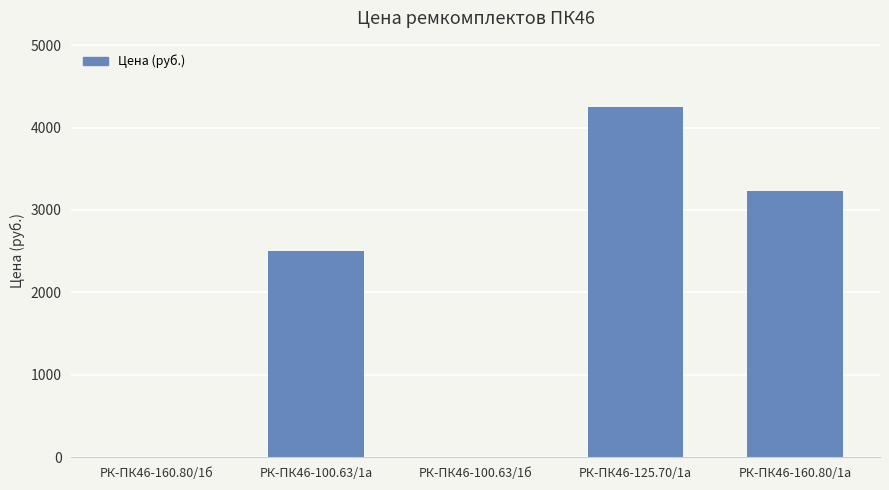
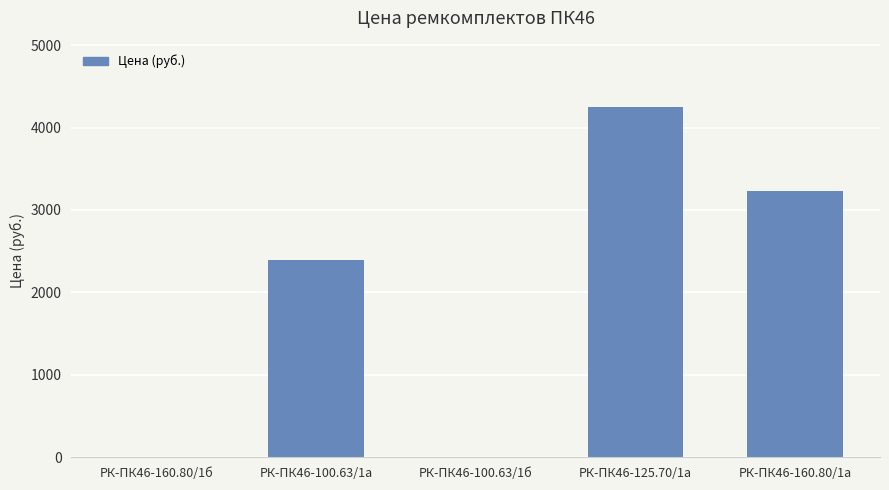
  {
    "РК-ПК46-160.80/1б": 0,
-   "РК-ПК46-100.63/1а": 2500,
+   "РК-ПК46-100.63/1а": 2400,
    "РК-ПК46-100.63/1б": 0,
    "РК-ПК46-125.70/1а": 4300,
    "РК-ПК46-160.80/1а": 3200
  }
